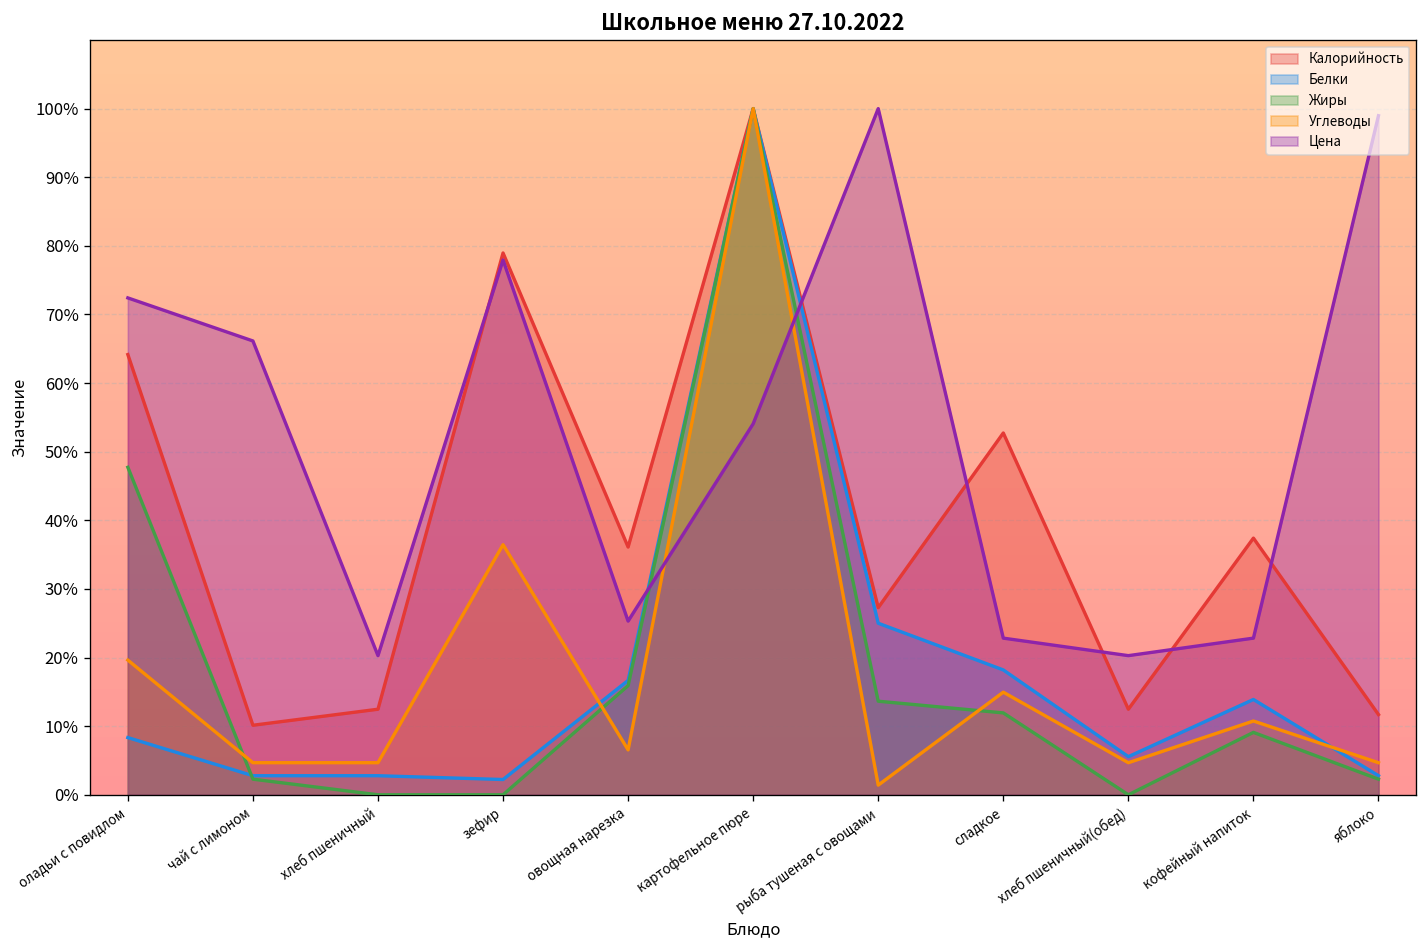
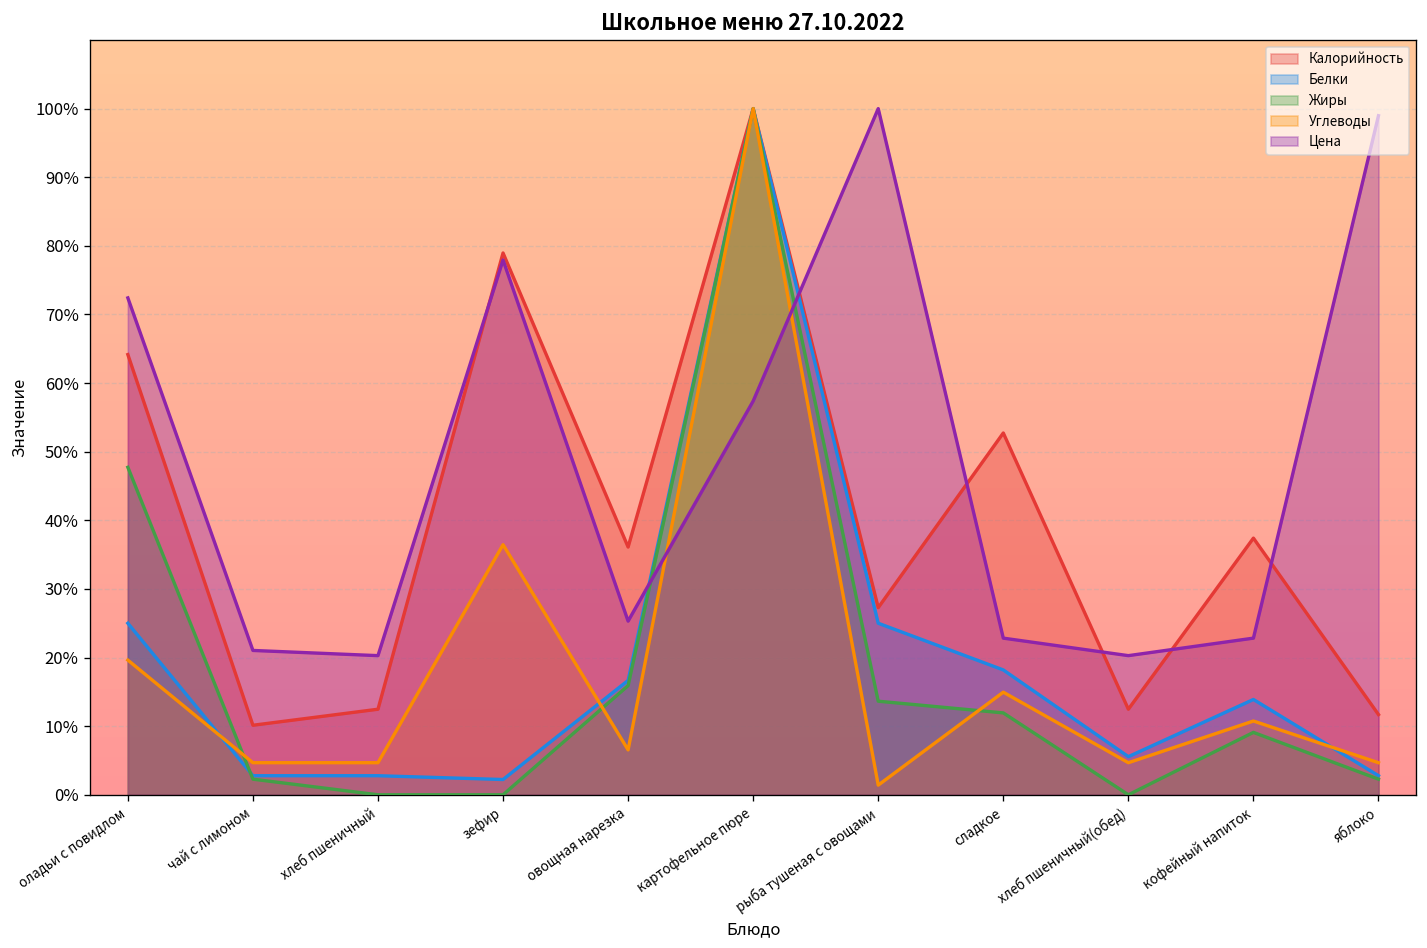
  {
    "Белки": {
-     "оладьи с повидлом": "8%",
+     "оладьи с повидлом": "25%",
      "чай с лимоном": "3%",
      "хлеб пшеничный": "3%",
      "зефир": "2%",
      "овощная нарезка": "17%",
      "рыба тушеная с овощами": "25%",
      "сладкое": "18%",
      "хлеб пшеничный(обед)": "6%",
      "кофейный напиток": "14%",
      "яблоко": "3%"
    },
    "Жиры": {
      "оладьи с повидлом": "48%",
      "чай с лимоном": "2%",
      "хлеб пшеничный": "0%",
      "зефир": "0%",
      "овощная нарезка": "16%",
      "рыба тушеная с овощами": "14%",
      "сладкое": "12%",
      "хлеб пшеничный(обед)": "0%",
      "кофейный напиток": "9%",
      "яблоко": "2%"
    },
    "Цена": {
      "оладьи с повидлом": "72%",
-     "чай с лимоном": "66%",
+     "чай с лимоном": "21%",
      "хлеб пшеничный": "20%",
      "зефир": "78%",
      "овощная нарезка": "25%",
-     "картофельное пюре": "54%",
+     "картофельное пюре": "57%",
      "рыба тушеная с овощами": "100%",
      "сладкое": "23%",
      "хлеб пшеничный(обед)": "20%",
      "кофейный напиток": "23%"
    }
  }
